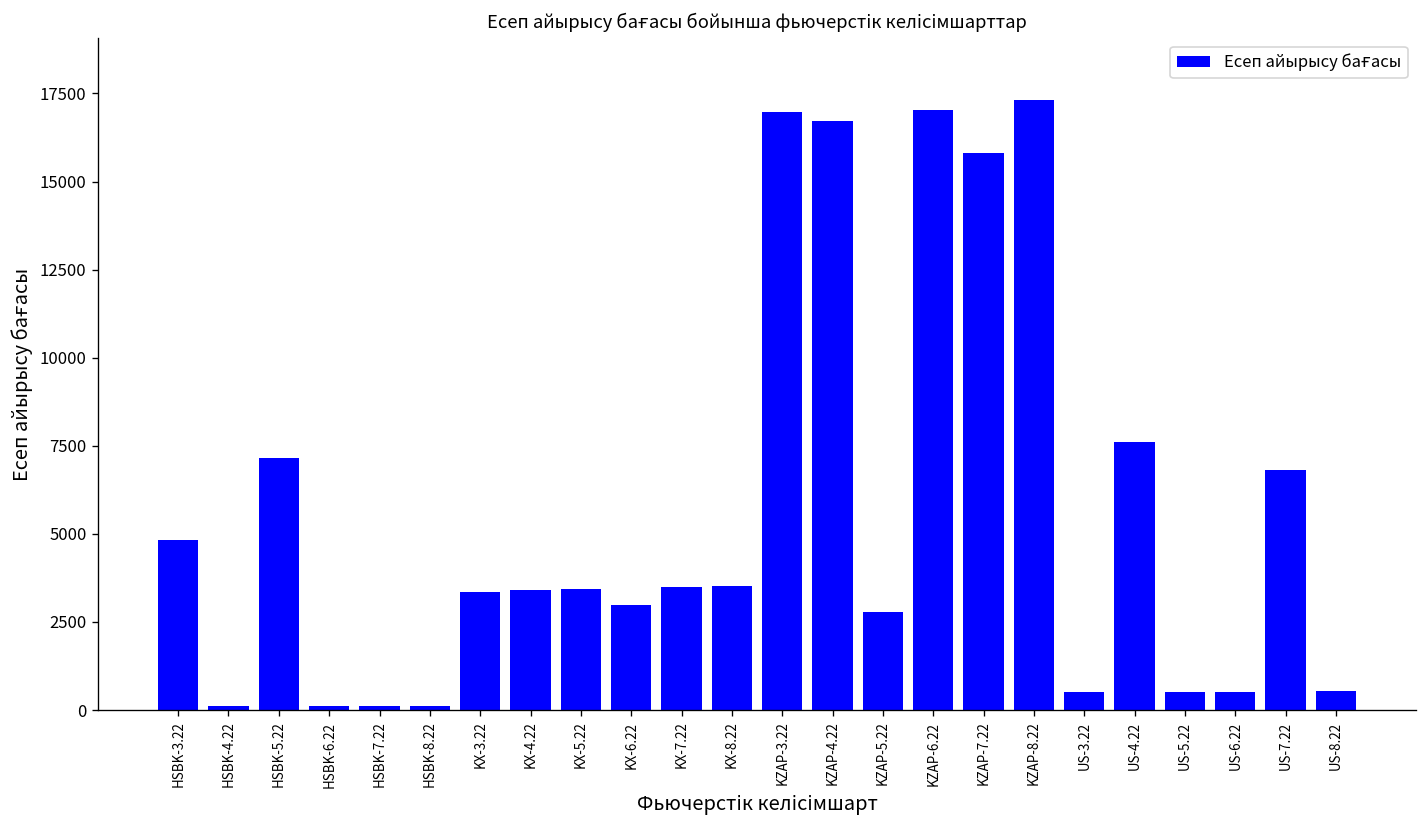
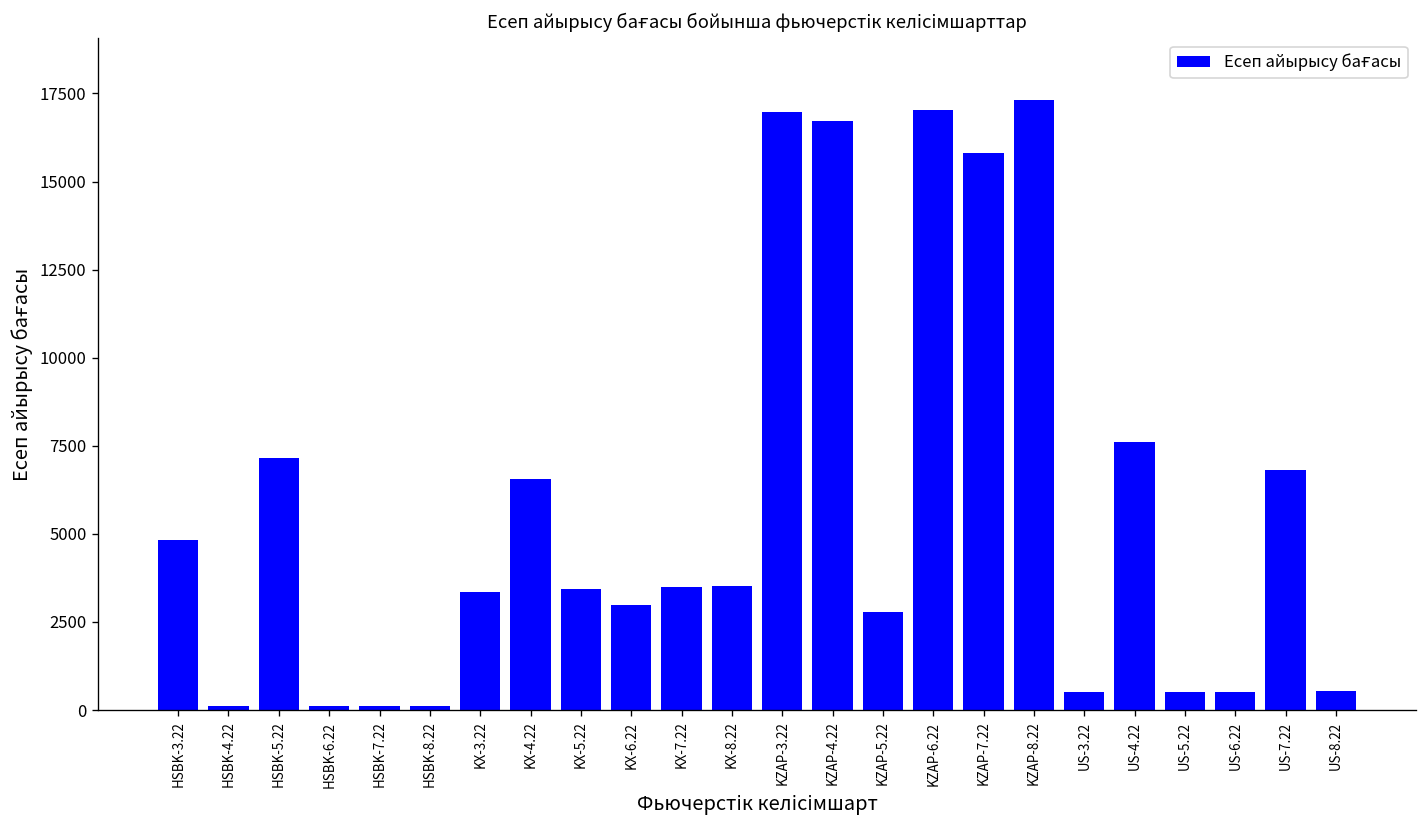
  {
    "HSBK-3.22": 4800,
    "HSBK-4.22": 100,
    "HSBK-5.22": 7100,
    "HSBK-6.22": 100,
    "HSBK-7.22": 100,
    "HSBK-8.22": 100,
    "KX-3.22": 3400,
-   "KX-4.22": 3400,
+   "KX-4.22": 6500,
    "KX-5.22": 3400,
    "KX-6.22": 3000,
    "KX-7.22": 3500,
    "KX-8.22": 3500,
    "KZAP-3.22": 17000,
    "KZAP-4.22": 16700,
    "KZAP-5.22": 2800,
    "KZAP-6.22": 17000,
    "KZAP-7.22": 15800,
    "KZAP-8.22": 17300,
    "US-3.22": 500,
    "US-4.22": 7600,
    "US-5.22": 500,
    "US-6.22": 500,
    "US-7.22": 6800,
    "US-8.22": 500
  }
